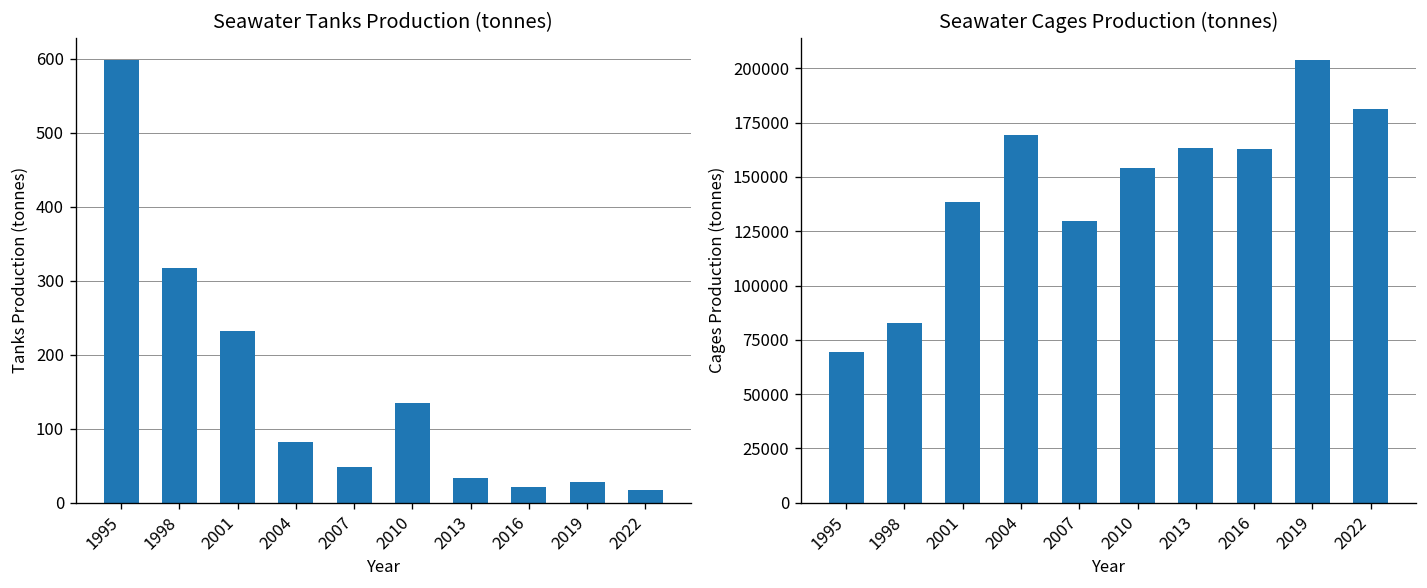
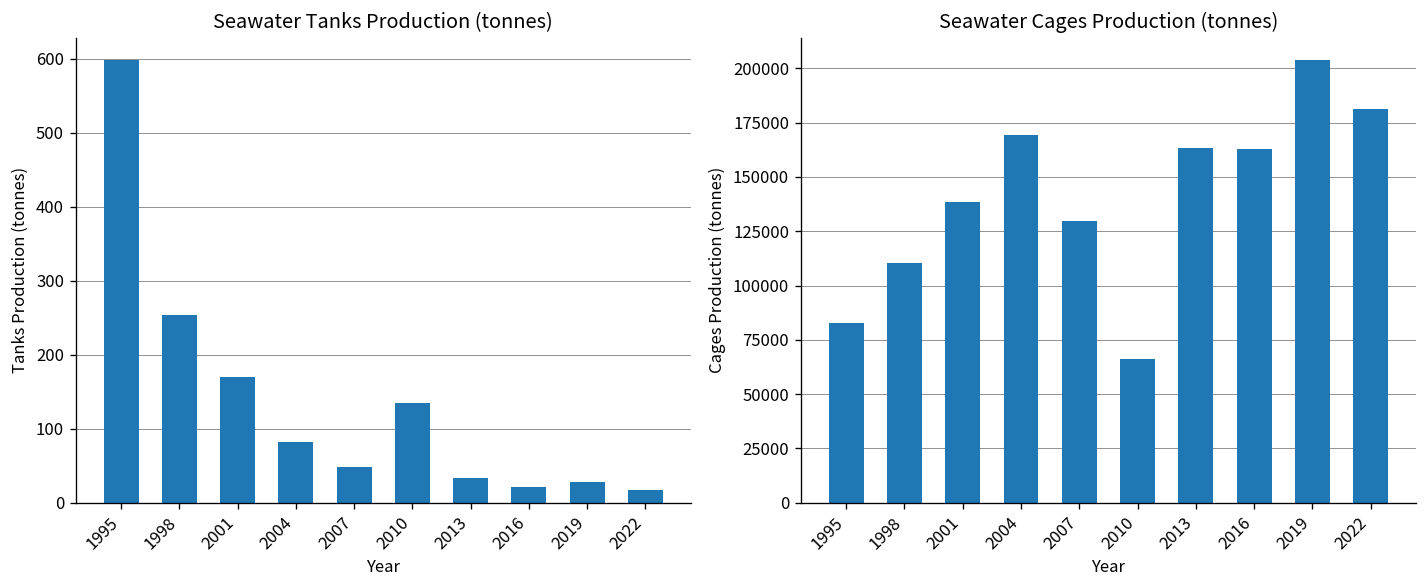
  {
    "Seawater Tanks Production (tonnes)": {
      "1995": 600,
-     "1998": 320,
-     "2001": 230,
+     "1998": 250,
+     "2001": 170,
      "2004": 80,
      "2007": 50,
      "2010": 140,
      "2013": 30,
      "2016": 20,
      "2019": 30,
      "2022": 20
    },
    "Seawater Cages Production (tonnes)": {
-     "1995": 69000,
-     "1998": 83000,
+     "1995": 83000,
+     "1998": 110000,
      "2001": 138000,
      "2004": 169000,
      "2007": 130000,
-     "2010": 154000,
+     "2010": 66000,
      "2013": 163000,
      "2016": 163000,
      "2019": 204000,
      "2022": 181000
    }
  }
